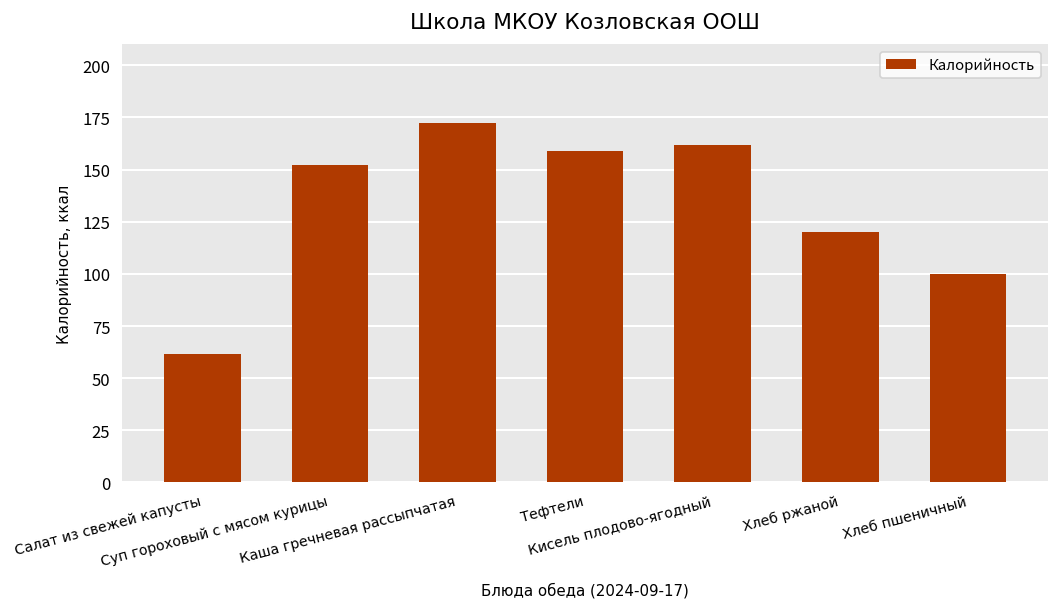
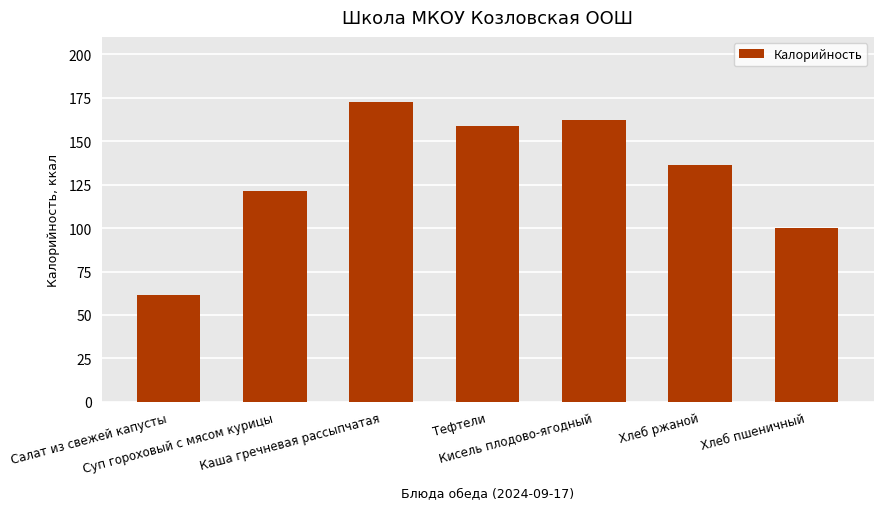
  {
    "Салат из свежей капусты": 62,
-   "Суп гороховый с мясом курицы": 152,
+   "Суп гороховый с мясом курицы": 122,
    "Каша гречневая рассыпчатая": 172,
    "Тефтели": 159,
    "Кисель плодово-ягодный": 162,
-   "Хлеб ржаной": 120,
+   "Хлеб ржаной": 136,
    "Хлеб пшеничный": 100
  }
